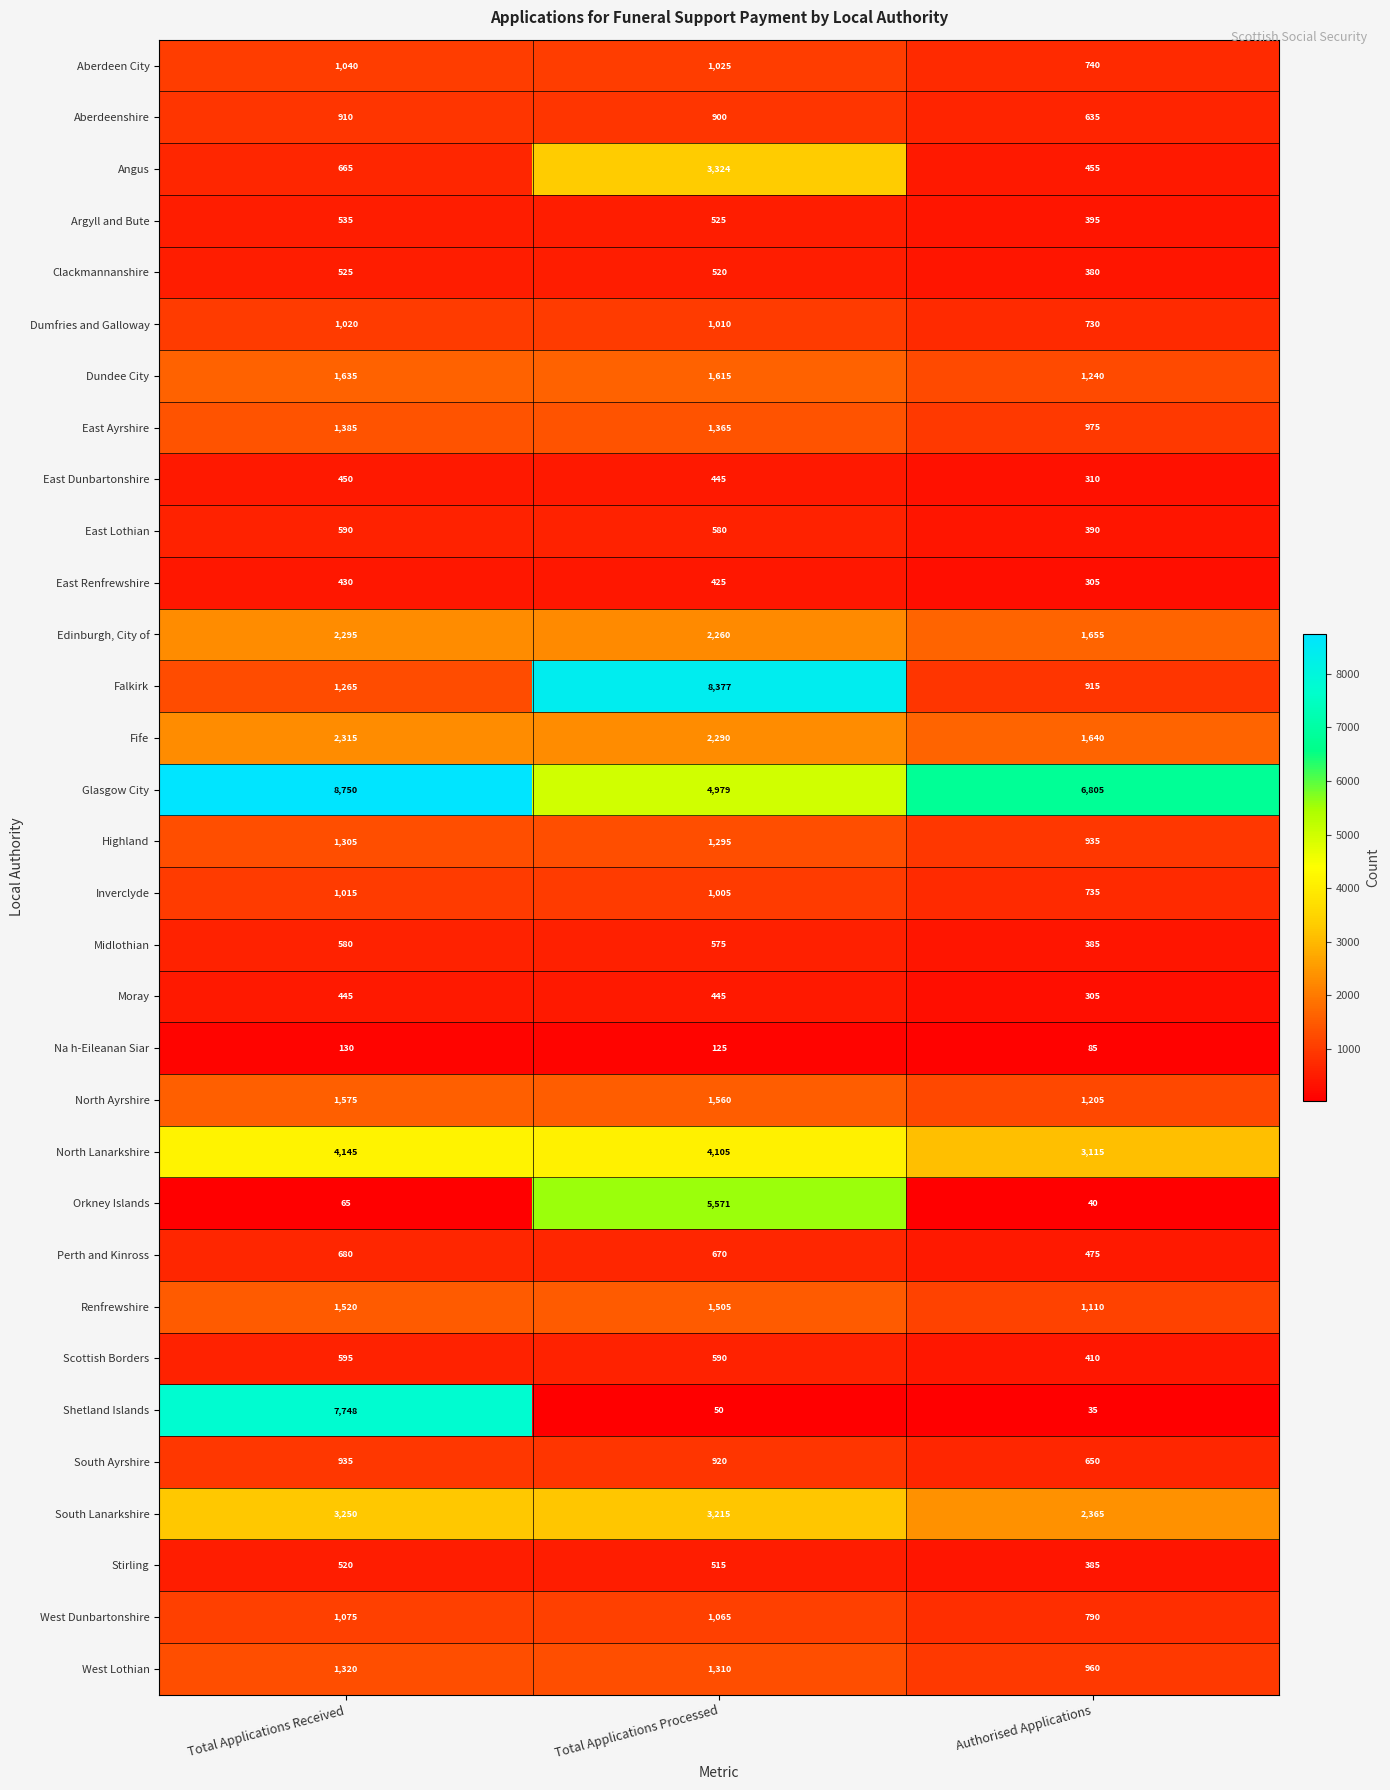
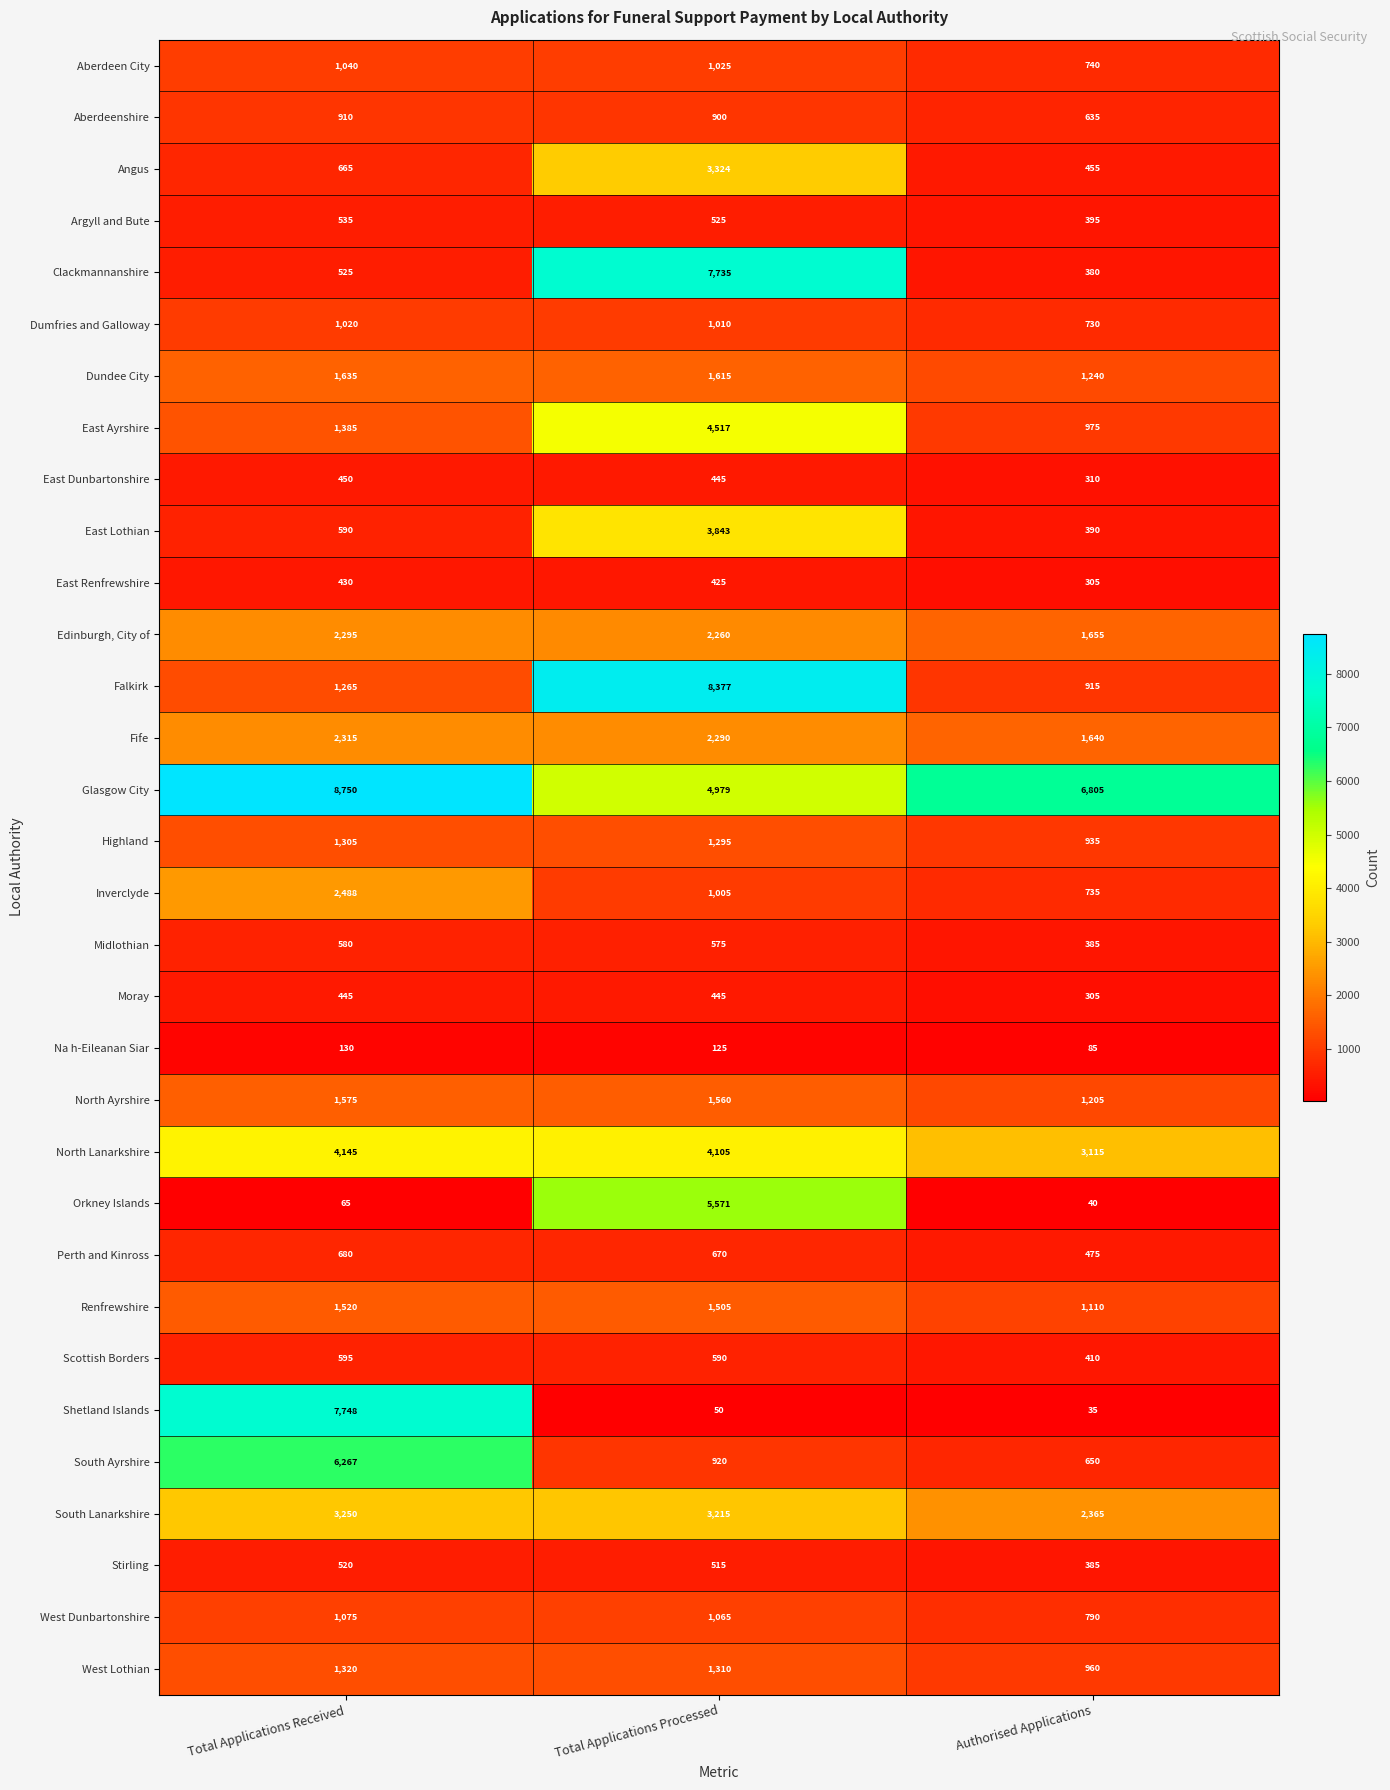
  {
    "Aberdeen City": {
      "Total Applications Received": "1,040",
      "Total Applications Processed": "1,025",
      "Authorised Applications": "740"
    },
    "Aberdeenshire": {
      "Total Applications Received": "910",
      "Total Applications Processed": "900",
      "Authorised Applications": "635"
    },
    "Angus": {
      "Total Applications Received": "665",
      "Total Applications Processed": "3,324",
      "Authorised Applications": "455"
    },
    "Argyll and Bute": {
      "Total Applications Received": "535",
      "Total Applications Processed": "525",
      "Authorised Applications": "395"
    },
    "Clackmannanshire": {
      "Total Applications Received": "525",
-     "Total Applications Processed": "520",
+     "Total Applications Processed": "7,735",
      "Authorised Applications": "380"
    },
    "Dumfries and Galloway": {
      "Total Applications Received": "1,020",
      "Total Applications Processed": "1,010",
      "Authorised Applications": "730"
    },
    "Dundee City": {
      "Total Applications Received": "1,635",
      "Total Applications Processed": "1,615",
      "Authorised Applications": "1,240"
    },
    "East Ayrshire": {
      "Total Applications Received": "1,385",
-     "Total Applications Processed": "1,365",
+     "Total Applications Processed": "4,517",
      "Authorised Applications": "975"
    },
    "East Dunbartonshire": {
      "Total Applications Received": "450",
      "Total Applications Processed": "445",
      "Authorised Applications": "310"
    },
    "East Lothian": {
      "Total Applications Received": "590",
-     "Total Applications Processed": "580",
+     "Total Applications Processed": "3,843",
      "Authorised Applications": "390"
    },
    "East Renfrewshire": {
      "Total Applications Received": "430",
      "Total Applications Processed": "425",
      "Authorised Applications": "305"
    },
    "Edinburgh, City of": {
      "Total Applications Received": "2,295",
      "Total Applications Processed": "2,260",
      "Authorised Applications": "1,655"
    },
    "Falkirk": {
      "Total Applications Received": "1,265",
      "Total Applications Processed": "8,377",
      "Authorised Applications": "915"
    },
    "Fife": {
      "Total Applications Received": "2,315",
      "Total Applications Processed": "2,290",
      "Authorised Applications": "1,640"
    },
    "Glasgow City": {
      "Total Applications Received": "8,750",
      "Total Applications Processed": "4,979",
      "Authorised Applications": "6,805"
    },
    "Highland": {
      "Total Applications Received": "1,305",
      "Total Applications Processed": "1,295",
      "Authorised Applications": "935"
    },
    "Inverclyde": {
-     "Total Applications Received": "1,015",
+     "Total Applications Received": "2,488",
      "Total Applications Processed": "1,005",
      "Authorised Applications": "735"
    },
    "Midlothian": {
      "Total Applications Received": "580",
      "Total Applications Processed": "575",
      "Authorised Applications": "385"
    },
    "Moray": {
      "Total Applications Received": "445",
      "Total Applications Processed": "445",
      "Authorised Applications": "305"
    },
    "Na h-Eileanan Siar": {
      "Total Applications Received": "130",
      "Total Applications Processed": "125",
      "Authorised Applications": "85"
    },
    "North Ayrshire": {
      "Total Applications Received": "1,575",
      "Total Applications Processed": "1,560",
      "Authorised Applications": "1,205"
    },
    "North Lanarkshire": {
      "Total Applications Received": "4,145",
      "Total Applications Processed": "4,105",
      "Authorised Applications": "3,115"
    },
    "Orkney Islands": {
      "Total Applications Received": "65",
      "Total Applications Processed": "5,571",
      "Authorised Applications": "40"
    },
    "Perth and Kinross": {
      "Total Applications Received": "680",
      "Total Applications Processed": "670",
      "Authorised Applications": "475"
    },
    "Renfrewshire": {
      "Total Applications Received": "1,520",
      "Total Applications Processed": "1,505",
      "Authorised Applications": "1,110"
    },
    "Scottish Borders": {
      "Total Applications Received": "595",
      "Total Applications Processed": "590",
      "Authorised Applications": "410"
    },
    "Shetland Islands": {
      "Total Applications Received": "7,748",
      "Total Applications Processed": "50",
      "Authorised Applications": "35"
    },
    "South Ayrshire": {
-     "Total Applications Received": "935",
+     "Total Applications Received": "6,267",
      "Total Applications Processed": "920",
      "Authorised Applications": "650"
    },
    "South Lanarkshire": {
      "Total Applications Received": "3,250",
      "Total Applications Processed": "3,215",
      "Authorised Applications": "2,365"
    },
    "Stirling": {
      "Total Applications Received": "520",
      "Total Applications Processed": "515",
      "Authorised Applications": "385"
    },
    "West Dunbartonshire": {
      "Total Applications Received": "1,075",
      "Total Applications Processed": "1,065",
      "Authorised Applications": "790"
    },
    "West Lothian": {
      "Total Applications Received": "1,320",
      "Total Applications Processed": "1,310",
      "Authorised Applications": "960"
    }
  }
